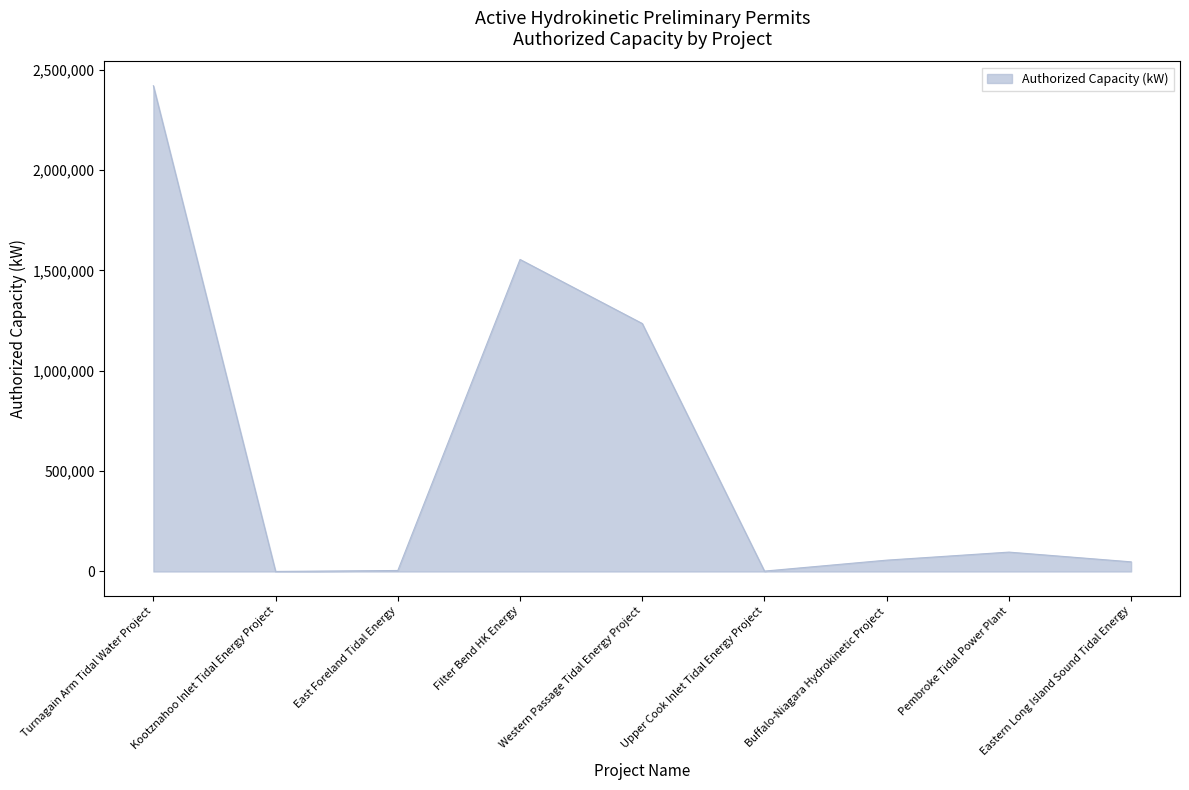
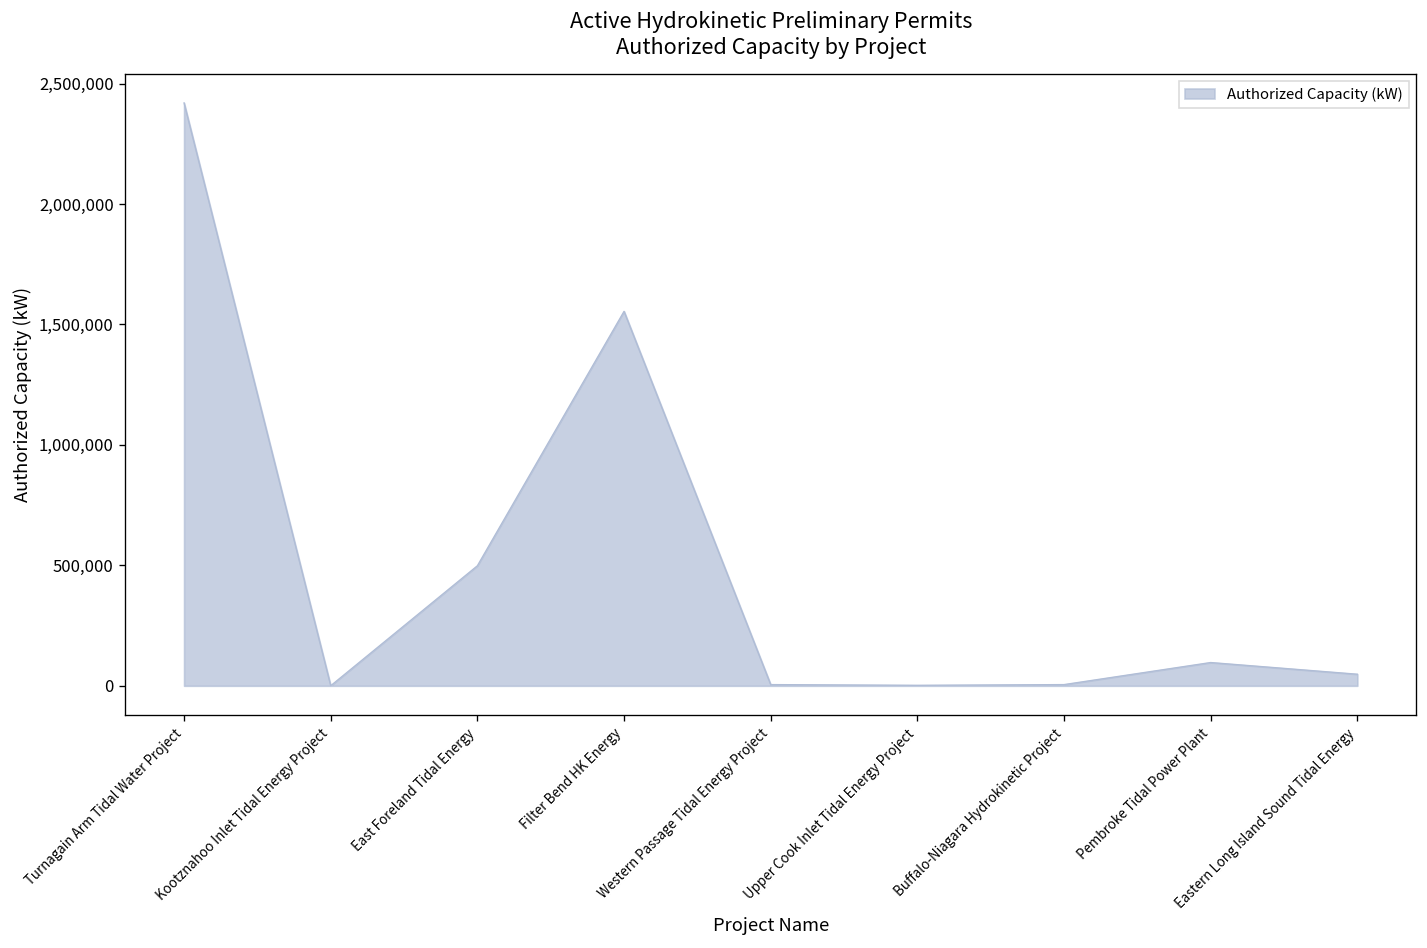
  {
    "Turnagain Arm Tidal Water Project": "2,420,000",
    "Kootznahoo Inlet Tidal Energy Project": "0",
-   "East Foreland Tidal Energy": "10,000",
+   "East Foreland Tidal Energy": "500,000",
    "Filter Bend HK Energy": "1,550,000",
-   "Western Passage Tidal Energy Project": "1,240,000",
+   "Western Passage Tidal Energy Project": "10,000",
    "Upper Cook Inlet Tidal Energy Project": "0",
-   "Buffalo-Niagara Hydrokinetic Project": "60,000",
+   "Buffalo-Niagara Hydrokinetic Project": "10,000",
    "Pembroke Tidal Power Plant": "100,000",
    "Eastern Long Island Sound Tidal Energy": "50,000"
  }
